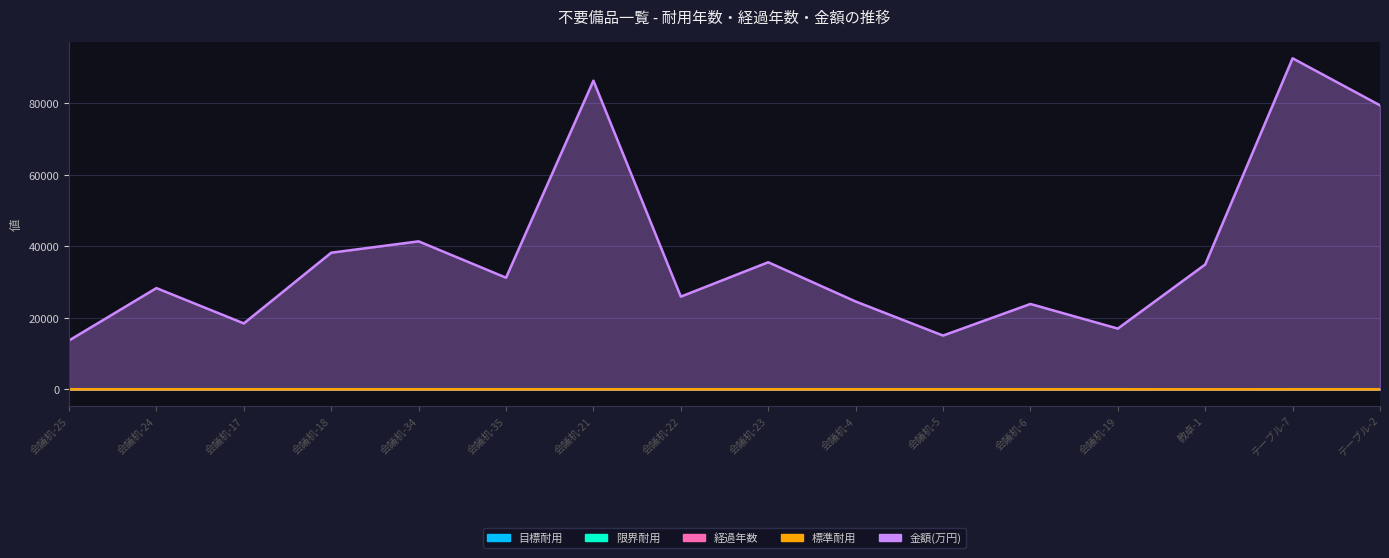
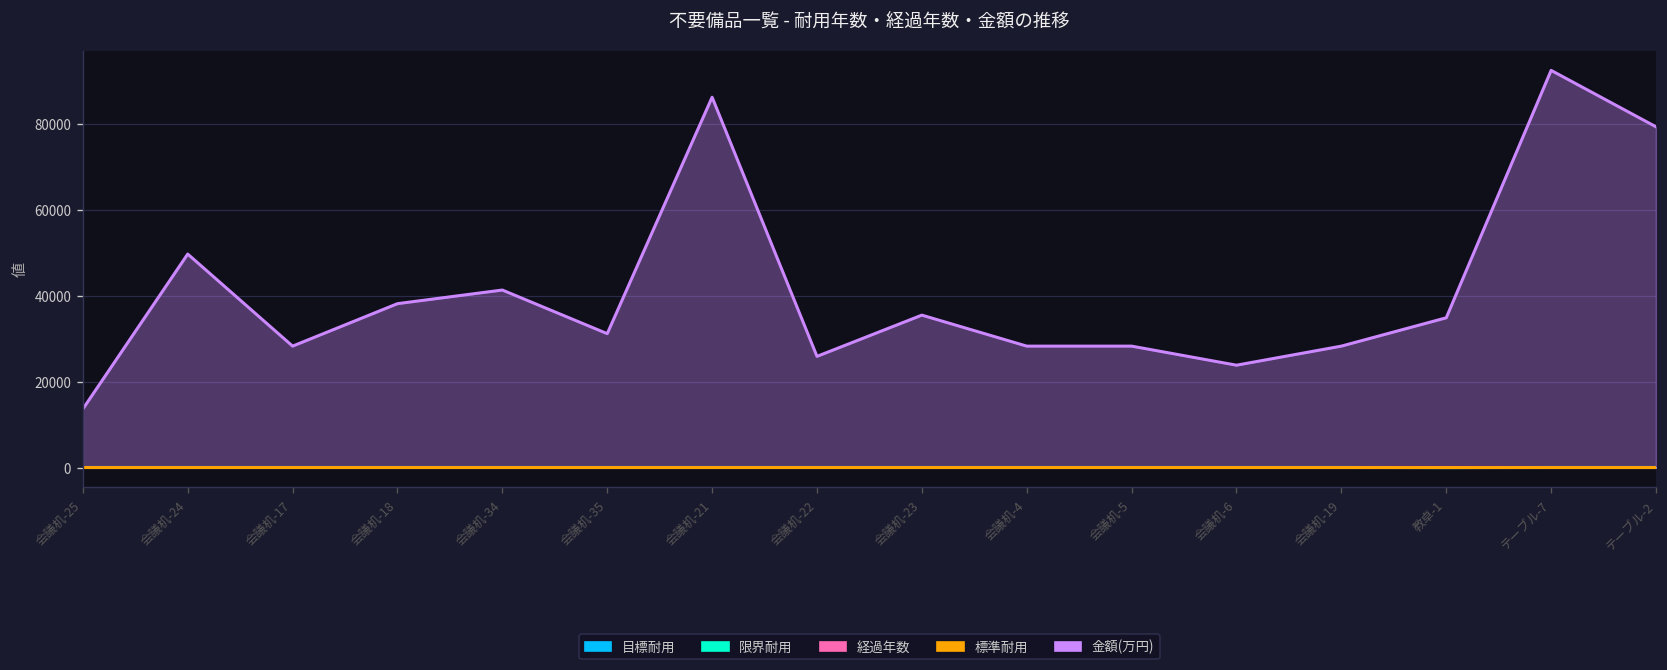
  {
    "標準耐用": {
      "会議机-25": 0,
      "会議机-24": 0,
      "会議机-17": 0,
      "会議机-18": 0,
      "会議机-34": 0,
      "会議机-35": 0,
      "会議机-21": 0,
      "会議机-22": 0,
      "会議机-23": 0,
      "会議机-4": 0,
      "会議机-5": 0,
      "会議机-6": 0,
      "会議机-19": 0,
      "教卓-1": 0,
      "テーブル-7": 0,
      "テーブル-2": 0
    },
    "金額(万円)": {
      "会議机-25": 14000,
-     "会議机-24": 28000,
-     "会議机-17": 18000,
+     "会議机-24": 50000,
+     "会議机-17": 28000,
      "会議机-18": 38000,
      "会議机-34": 41000,
      "会議机-35": 31000,
      "会議机-21": 86000,
      "会議机-22": 26000,
      "会議机-23": 36000,
-     "会議机-4": 25000,
-     "会議机-5": 15000,
+     "会議机-4": 28000,
+     "会議机-5": 28000,
      "会議机-6": 24000,
-     "会議机-19": 17000,
+     "会議机-19": 28000,
      "教卓-1": 35000,
      "テーブル-7": 93000,
      "テーブル-2": 79000
    }
  }
